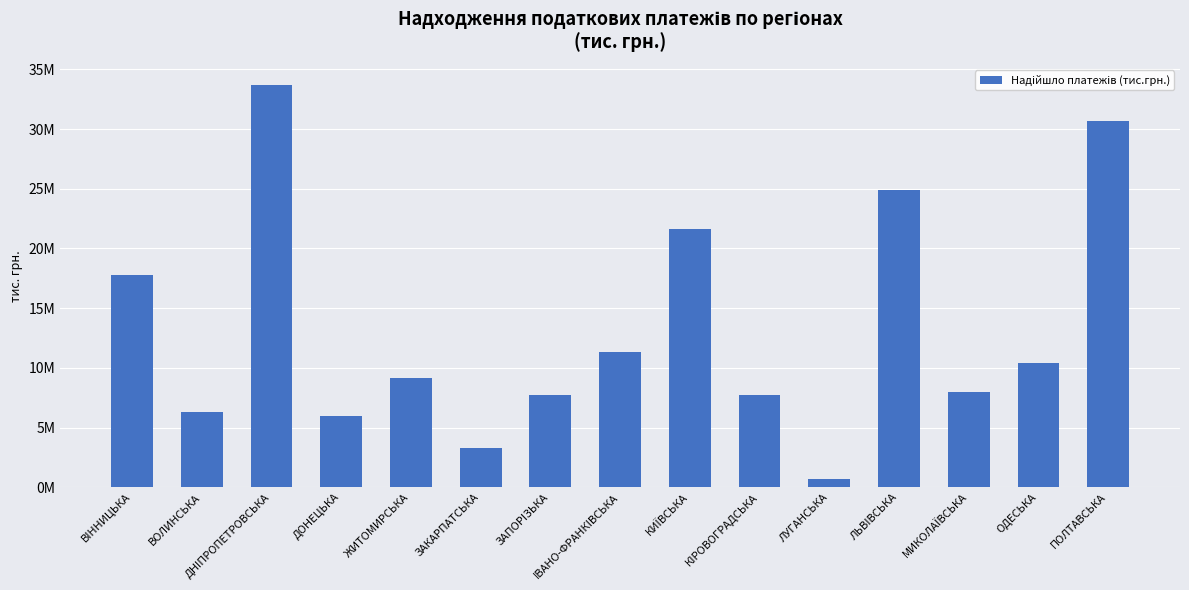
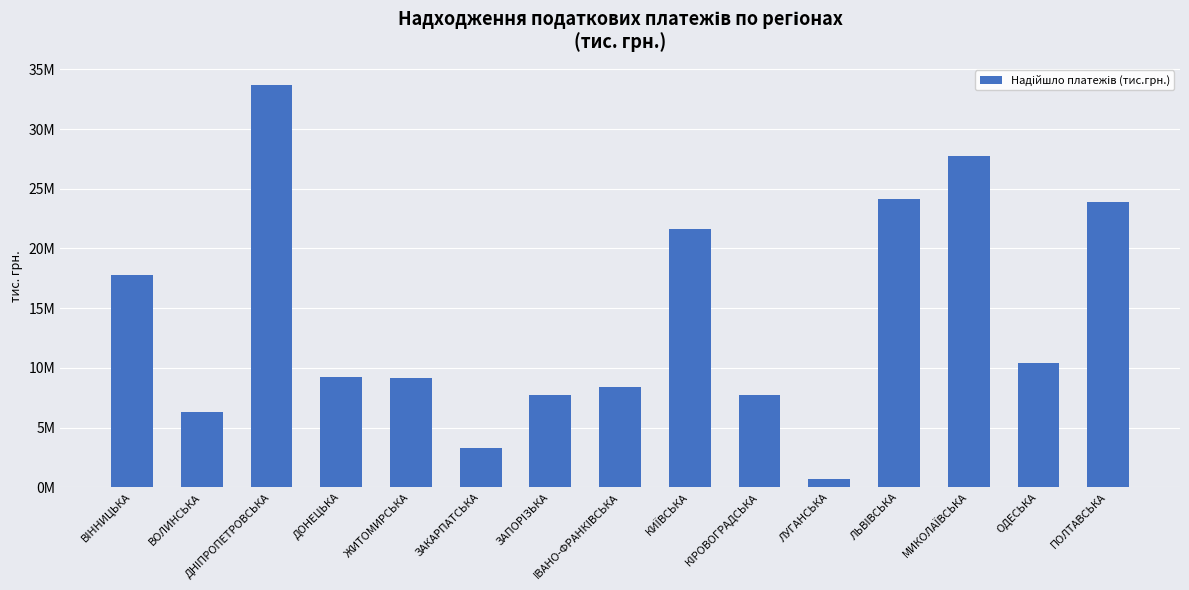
  {
    "ВIННИЦЬКА": 17800000,
    "ВОЛИНСЬКА": 6300000,
    "ДНIПРОПЕТРОВСЬКА": 33700000,
-   "ДОНЕЦЬКА": 6000000,
+   "ДОНЕЦЬКА": 9300000,
    "ЖИТОМИРСЬКА": 9200000,
    "ЗАКАРПАТСЬКА": 3300000,
    "ЗАПОРIЗЬКА": 7700000,
-   "IВАНО-ФРАНКIВСЬКА": 11400000,
+   "IВАНО-ФРАНКIВСЬКА": 8400000,
    "КИЇВСЬКА": 21600000,
    "КIРОВОГРАДСЬКА": 7700000,
    "ЛУГАНСЬКА": 700000,
-   "ЛЬВIВСЬКА": 24900000,
-   "МИКОЛАЇВСЬКА": 8000000,
+   "ЛЬВIВСЬКА": 24100000,
+   "МИКОЛАЇВСЬКА": 27700000,
    "ОДЕСЬКА": 10400000,
-   "ПОЛТАВСЬКА": 30700000
+   "ПОЛТАВСЬКА": 23900000
  }
